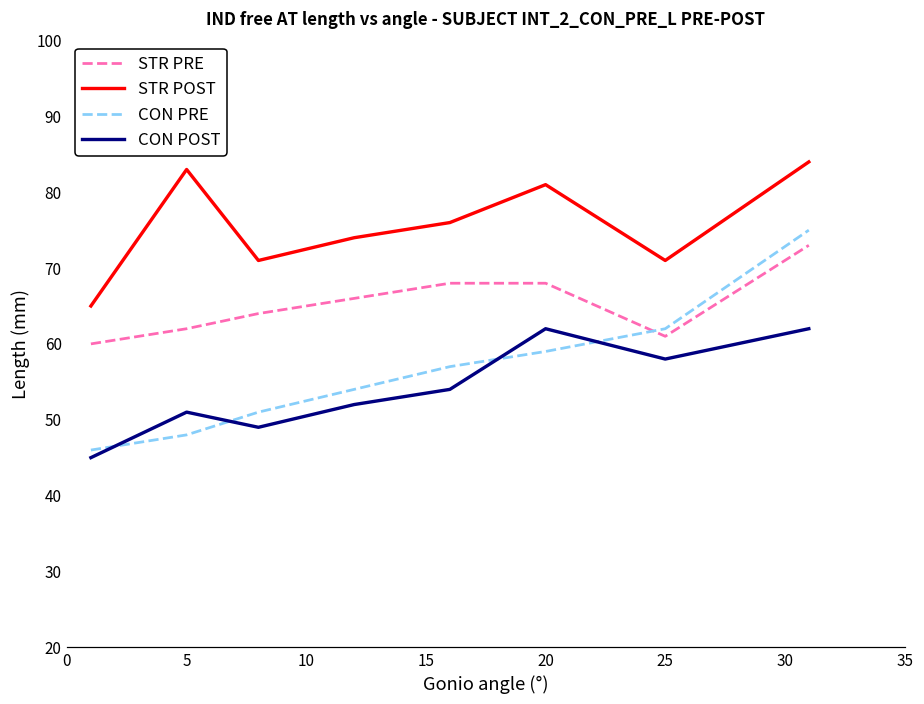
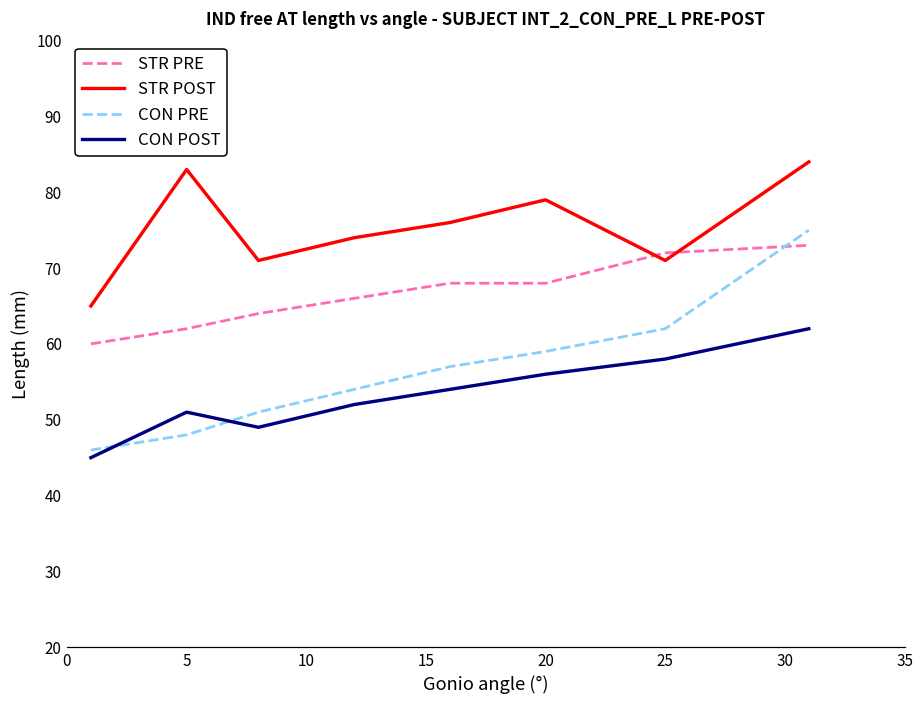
  {
    "STR PRE": {
      "5": 62,
      "20": 68,
-     "25": 61
+     "25": 72
    },
    "STR POST": {
      "5": 83,
-     "20": 81,
+     "20": 79,
      "25": 71
    },
    "CON PRE": {
      "5": 48,
      "20": 59,
      "25": 62
    },
    "CON POST": {
      "5": 51,
-     "20": 62,
+     "20": 56,
      "25": 58
    }
  }
